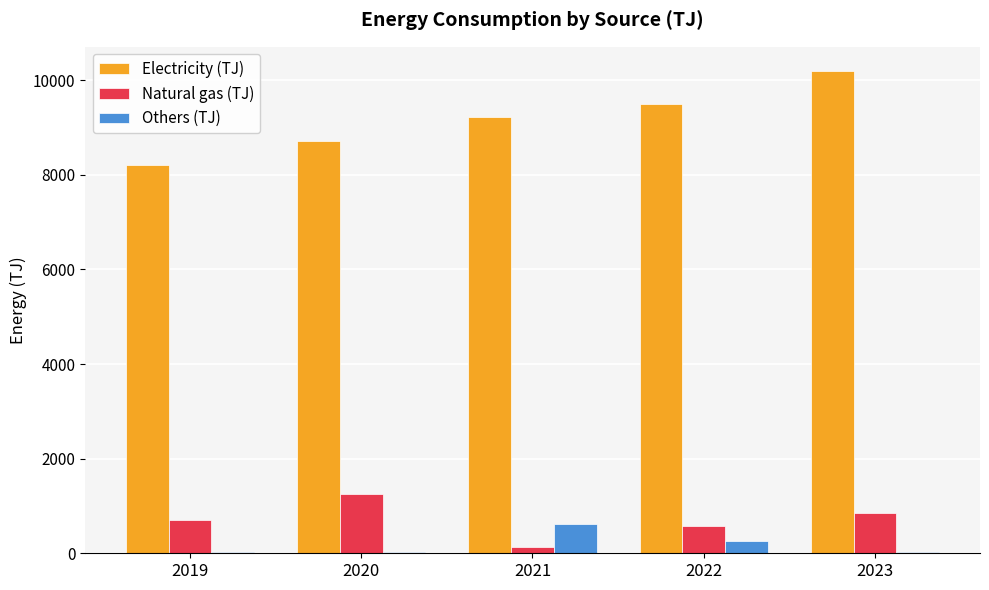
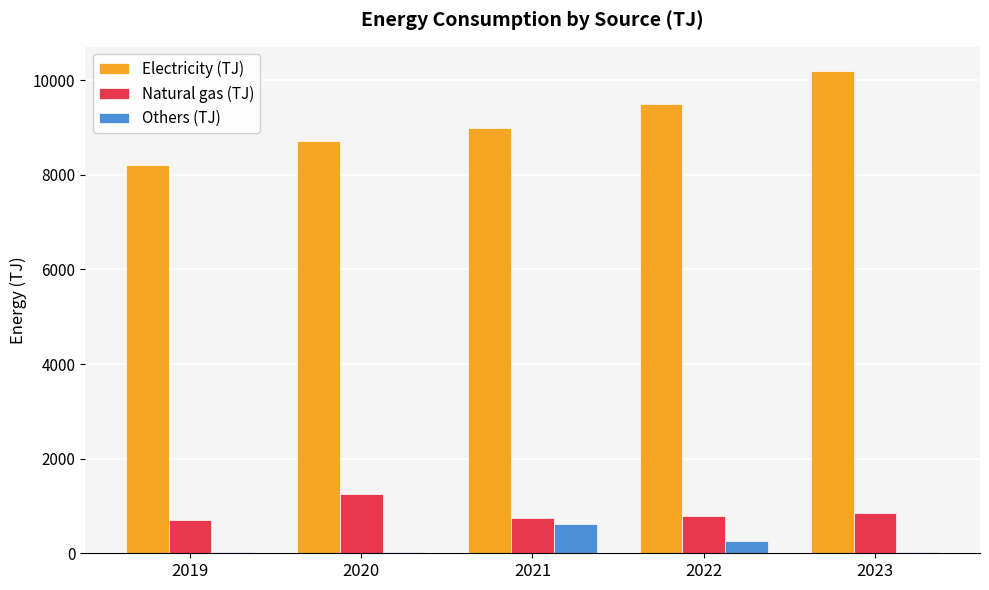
  {
    "Electricity (TJ)": {
      "2019": 8200,
      "2020": 8700,
-     "2021": 9200,
+     "2021": 9000,
      "2022": 9500,
      "2023": 10200
    },
    "Natural gas (TJ)": {
      "2019": 700,
      "2020": 1300,
-     "2021": 100,
-     "2022": 600,
+     "2021": 800,
+     "2022": 800,
      "2023": 900
    },
    "Others (TJ)": {
      "2021": 600,
      "2022": 300
    }
  }
